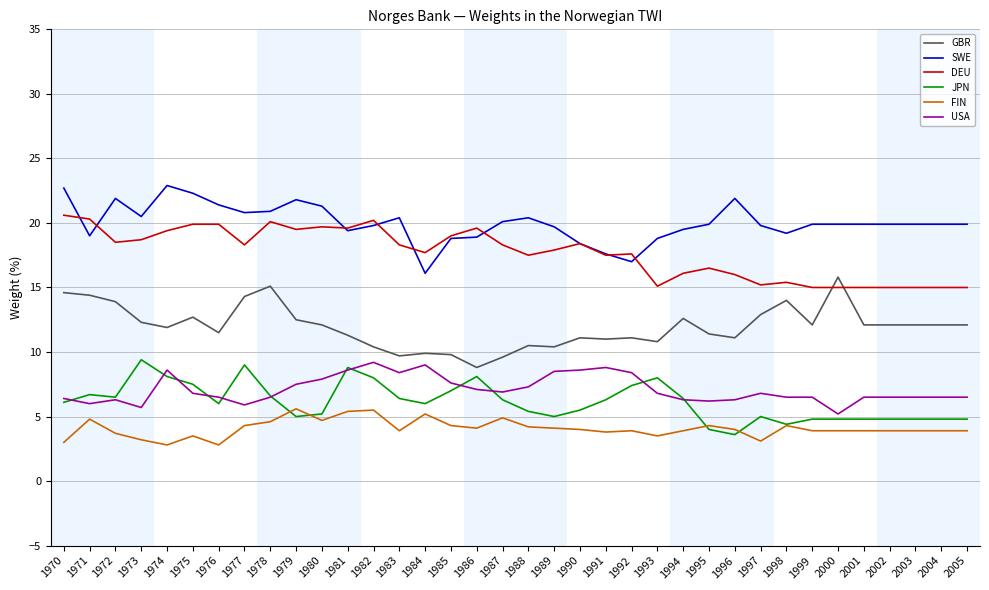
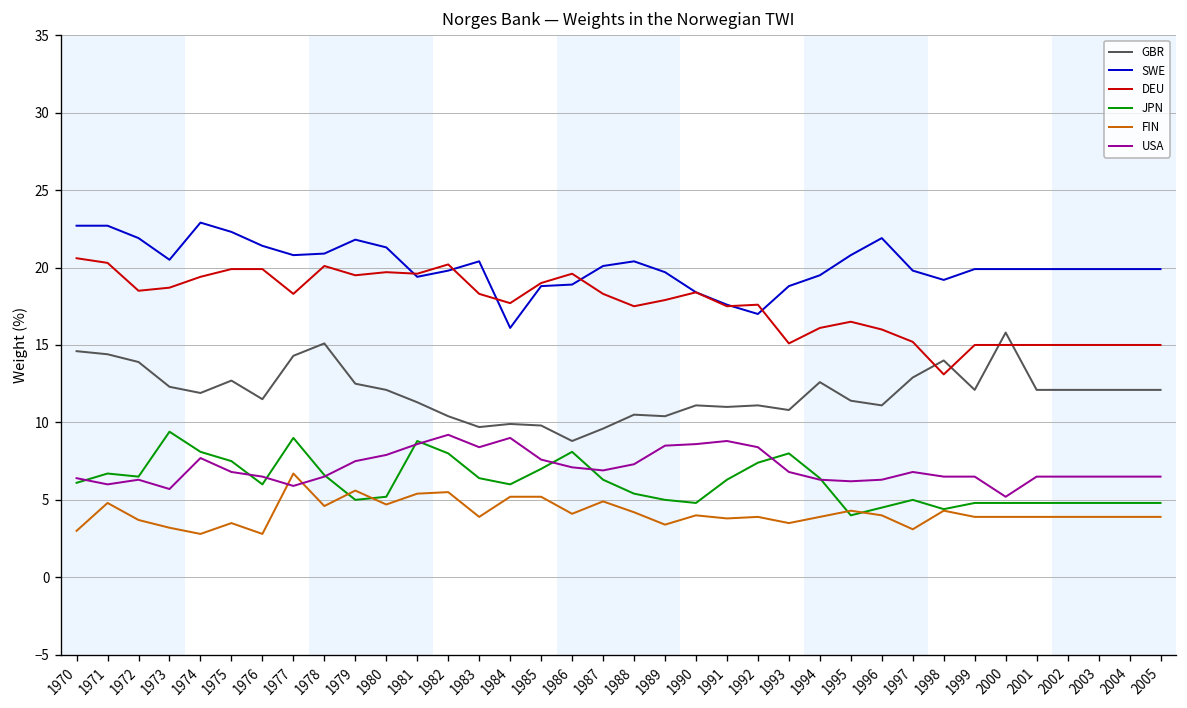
  {
    "SWE": {
      "1970": 22.7,
-     "1971": 19.0,
+     "1971": 22.7,
      "1972": 21.9,
      "1973": 20.5,
      "1974": 22.9,
      "1975": 22.3,
      "1976": 21.4,
      "1977": 20.8,
      "1978": 20.9,
      "1979": 21.8,
      "1980": 21.3,
      "1981": 19.4,
      "1982": 19.8,
      "1983": 20.4,
      "1984": 16.1,
      "1985": 18.8,
      "1986": 18.9,
      "1987": 20.1,
      "1988": 20.4,
      "1989": 19.7,
      "1992": 17.0,
      "1993": 18.8,
      "1994": 19.5,
-     "1995": 19.9,
+     "1995": 20.8,
      "1996": 21.9,
      "1997": 19.8,
      "1998": 19.2,
      "1999": 19.9,
      "2000": 19.9,
      "2001": 19.9,
      "2002": 19.9,
      "2003": 19.9,
      "2004": 19.9,
      "2005": 19.9
    },
    "DEU": {
      "1970": 20.6,
      "1971": 20.3,
      "1972": 18.5,
      "1973": 18.7,
      "1974": 19.4,
      "1975": 19.9,
      "1976": 19.9,
      "1977": 18.3,
      "1978": 20.1,
      "1979": 19.5,
      "1980": 19.7,
      "1981": 19.6,
      "1982": 20.2,
      "1983": 18.3,
      "1984": 17.7,
      "1985": 19.0,
      "1986": 19.6,
      "1987": 18.3,
      "1988": 17.5,
      "1989": 17.9,
      "1992": 17.6,
      "1993": 15.1,
      "1994": 16.1,
      "1995": 16.5,
      "1996": 16.0,
      "1997": 15.2,
-     "1998": 15.4,
+     "1998": 13.1,
      "1999": 15.0,
      "2000": 15.0,
      "2001": 15.0,
      "2002": 15.0,
      "2003": 15.0,
      "2004": 15.0,
      "2005": 15.0
    },
    "JPN": {
      "1970": 6.1,
      "1971": 6.7,
      "1972": 6.5,
      "1973": 9.4,
      "1974": 8.1,
      "1975": 7.5,
      "1976": 6.0,
      "1977": 9.0,
      "1979": 5.0,
      "1980": 5.2,
      "1981": 8.8,
      "1982": 8.0,
      "1983": 6.4,
      "1984": 6.0,
      "1985": 7.0,
      "1986": 8.1,
      "1987": 6.3,
      "1988": 5.4,
      "1989": 5.0,
-     "1990": 5.5,
+     "1990": 4.8,
      "1991": 6.3,
      "1992": 7.4,
      "1993": 8.0,
      "1995": 4.0,
-     "1996": 3.6,
+     "1996": 4.5,
      "1997": 5.0,
      "1999": 4.8,
      "2000": 4.8,
      "2001": 4.8,
      "2002": 4.8,
      "2003": 4.8,
      "2004": 4.8,
      "2005": 4.8
    },
    "FIN": {
      "1970": 3.0,
      "1971": 4.8,
      "1972": 3.7,
      "1973": 3.2,
      "1974": 2.8,
      "1975": 3.5,
      "1976": 2.8,
-     "1977": 4.3,
+     "1977": 6.7,
      "1978": 4.6,
      "1979": 5.6,
      "1980": 4.7,
      "1981": 5.4,
      "1982": 5.5,
      "1983": 3.9,
      "1984": 5.2,
-     "1985": 4.3,
+     "1985": 5.2,
      "1986": 4.1,
      "1987": 4.9,
      "1988": 4.2,
-     "1989": 4.1,
+     "1989": 3.4,
      "1990": 4.0,
      "1991": 3.8,
      "1992": 3.9,
      "1993": 3.5,
      "1994": 3.9,
      "1995": 4.3,
      "1996": 4.0,
      "1997": 3.1,
      "1999": 3.9,
      "2000": 3.9,
      "2001": 3.9,
      "2002": 3.9,
      "2003": 3.9,
      "2004": 3.9,
      "2005": 3.9
    },
    "USA": {
      "1970": 6.4,
      "1971": 6.0,
      "1972": 6.3,
      "1973": 5.7,
-     "1974": 8.6,
+     "1974": 7.7,
      "1975": 6.8,
      "1976": 6.5,
      "1977": 5.9,
      "1979": 7.5,
      "1980": 7.9,
      "1981": 8.6,
      "1982": 9.2,
      "1983": 8.4,
      "1984": 9.0,
      "1985": 7.6,
      "1986": 7.1,
      "1987": 6.9,
      "1988": 7.3,
      "1989": 8.5,
      "1990": 8.6,
      "1991": 8.8,
      "1992": 8.4,
      "1993": 6.8,
      "1995": 6.2,
      "1996": 6.3,
      "1997": 6.8,
      "1998": 6.5,
      "1999": 6.5,
      "2000": 5.2,
      "2001": 6.5,
      "2002": 6.5,
      "2003": 6.5,
      "2004": 6.5,
      "2005": 6.5
    }
  }
